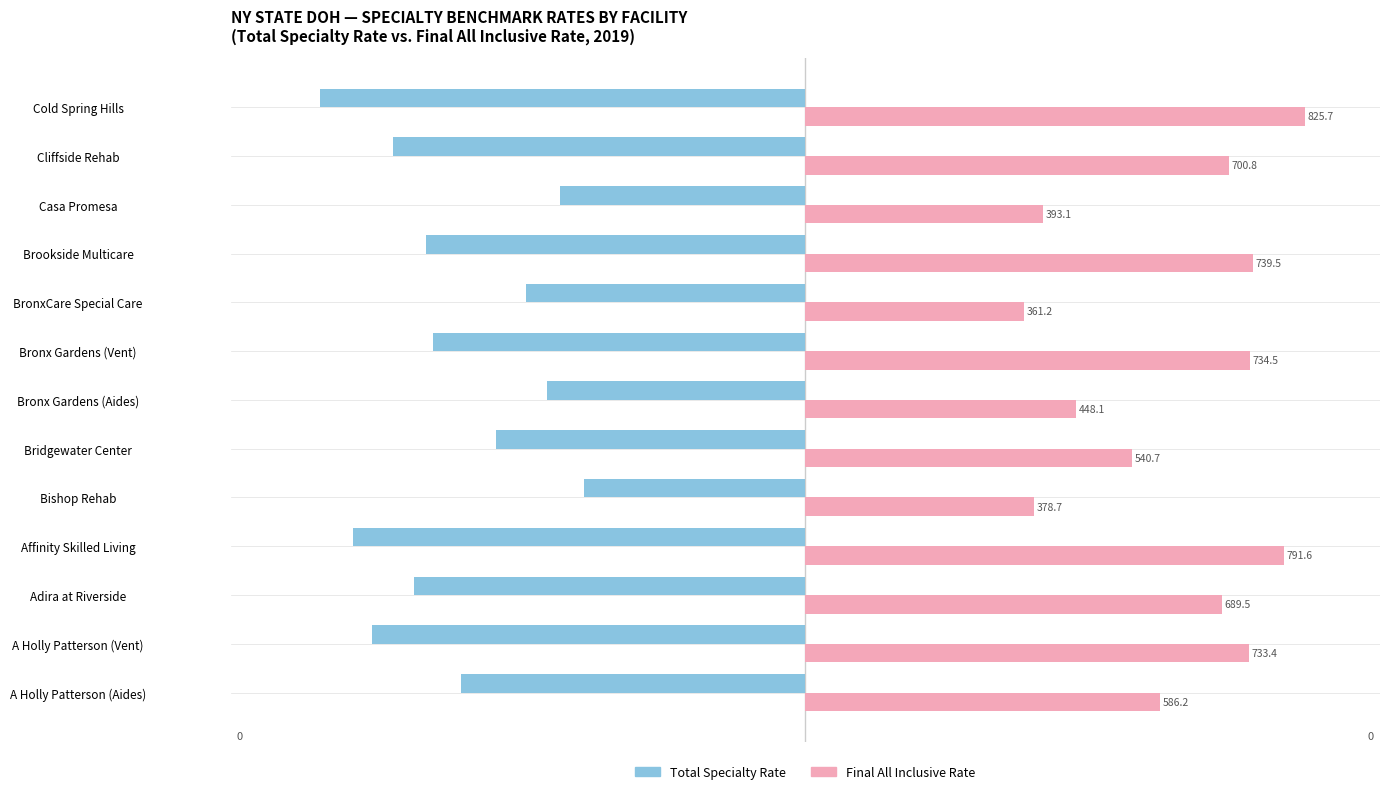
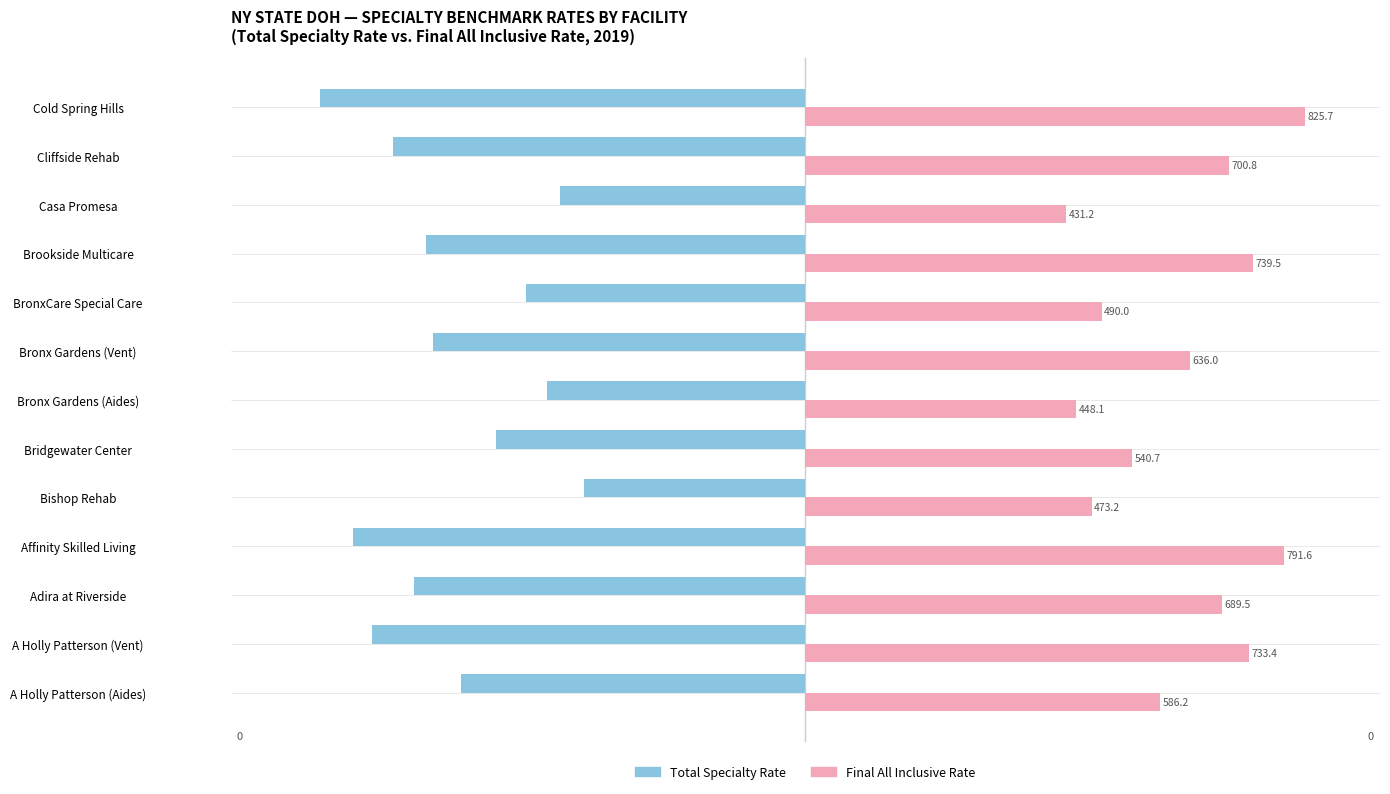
  {
    "Final All Inclusive Rate": {
      "Cold Spring Hills": 825.7,
      "Cliffside Rehab": 700.8,
-     "Casa Promesa": 393.1,
+     "Casa Promesa": 431.2,
      "Brookside Multicare": 739.5,
-     "BronxCare Special Care": 361.2,
-     "Bronx Gardens (Vent)": 734.5,
+     "BronxCare Special Care": 490.0,
+     "Bronx Gardens (Vent)": 636.0,
      "Bronx Gardens (Aides)": 448.1,
      "Bridgewater Center": 540.7,
-     "Bishop Rehab": 378.7,
+     "Bishop Rehab": 473.2,
      "Affinity Skilled Living": 791.6,
      "Adira at Riverside": 689.5,
      "A Holly Patterson (Vent)": 733.4,
      "A Holly Patterson (Aides)": 586.2
    }
  }
